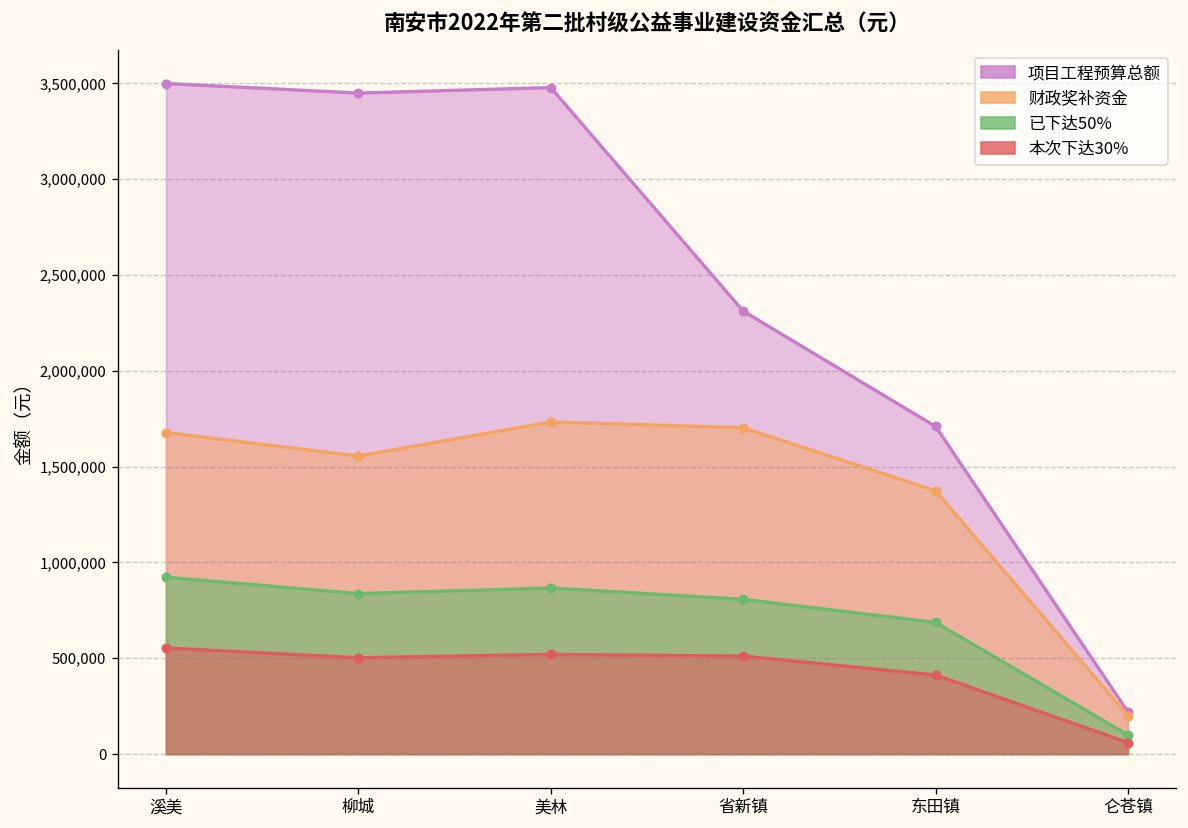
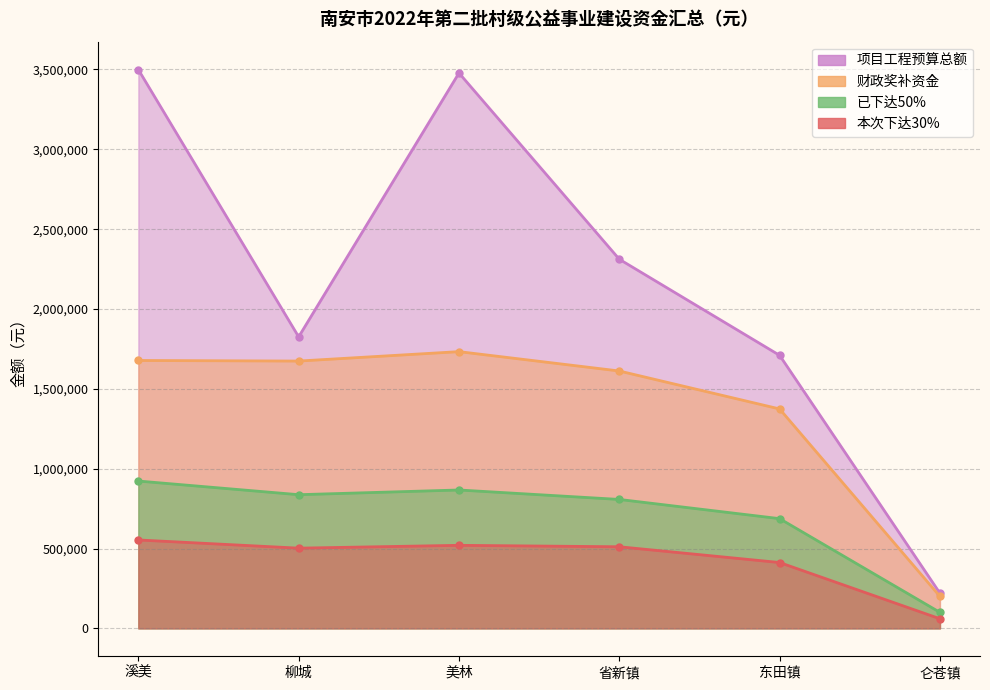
  {
    "项目工程预算总额": {
      "溪美": "3,500,000",
-     "柳城": "3,450,000",
+     "柳城": "1,830,000",
      "美林": "3,480,000",
      "省新镇": "2,310,000",
      "东田镇": "1,710,000",
      "仑苍镇": "220,000"
    },
    "财政奖补资金": {
      "溪美": "1,680,000",
-     "柳城": "1,560,000",
+     "柳城": "1,670,000",
      "美林": "1,730,000",
-     "省新镇": "1,700,000",
+     "省新镇": "1,610,000",
      "东田镇": "1,370,000",
      "仑苍镇": "200,000"
    },
    "已下达50%": {
      "溪美": "920,000",
      "柳城": "840,000",
      "美林": "870,000",
      "省新镇": "810,000",
      "东田镇": "690,000",
      "仑苍镇": "100,000"
    },
    "本次下达30%": {
      "溪美": "550,000",
      "柳城": "500,000",
      "美林": "520,000",
      "省新镇": "510,000",
      "东田镇": "410,000",
      "仑苍镇": "60,000"
    }
  }
